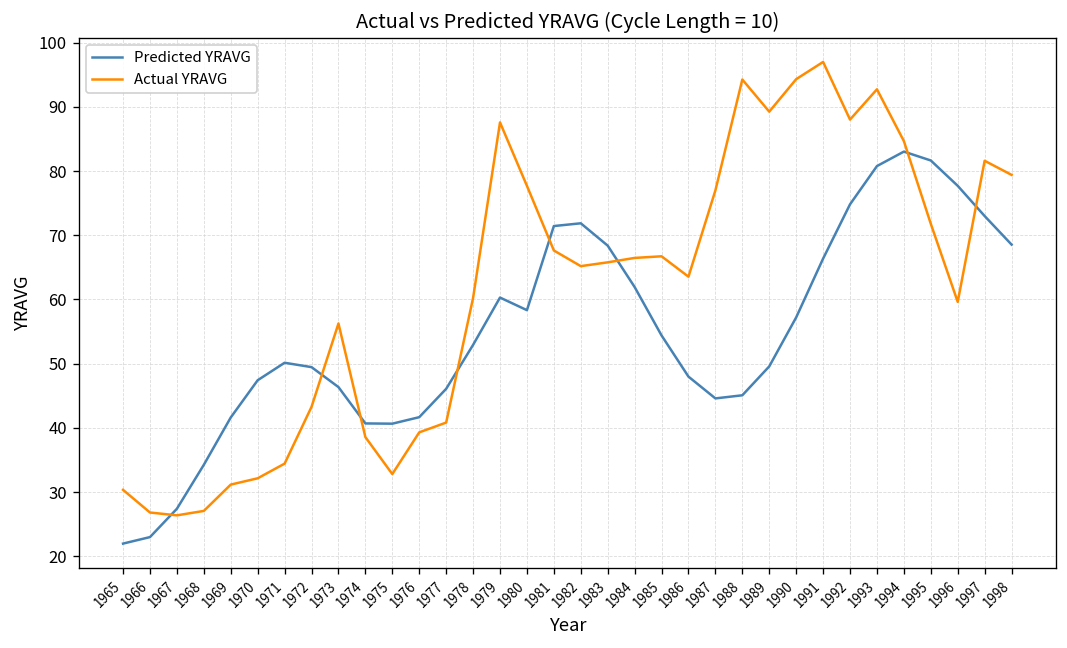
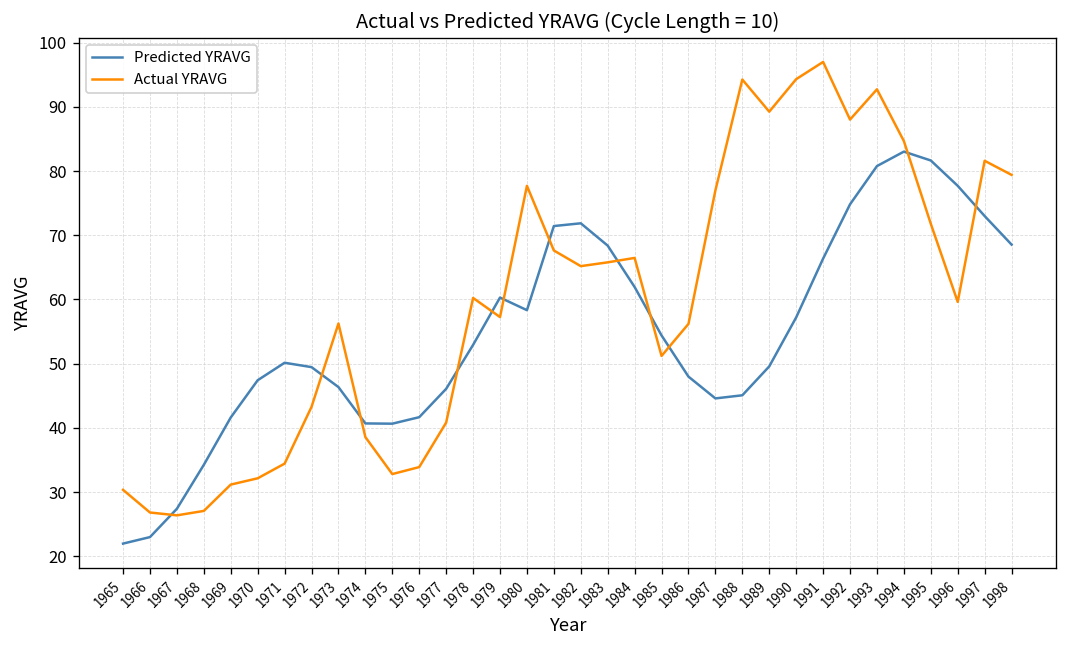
  {
    "Predicted YRAVG": {
      "1965": 22,
      "1966": 23,
      "1967": 27,
      "1968": 34,
      "1969": 42,
      "1970": 47,
      "1971": 50,
      "1972": 49,
      "1973": 46,
      "1974": 41,
      "1975": 41,
      "1976": 42,
      "1977": 46,
      "1978": 53,
      "1979": 60,
      "1980": 58,
      "1981": 71,
      "1982": 72,
      "1983": 68,
      "1984": 62,
      "1985": 54,
      "1986": 48,
      "1987": 45,
      "1988": 45,
      "1989": 50,
      "1990": 57,
      "1991": 66,
      "1992": 75,
      "1993": 81,
      "1994": 83,
      "1995": 82,
      "1996": 78,
      "1997": 73,
      "1998": 69
    },
    "Actual YRAVG": {
      "1965": 30,
      "1966": 27,
      "1967": 26,
      "1968": 27,
      "1969": 31,
      "1970": 32,
      "1971": 34,
      "1972": 43,
      "1973": 56,
      "1974": 39,
      "1975": 33,
-     "1976": 39,
+     "1976": 34,
      "1977": 41,
      "1978": 60,
-     "1979": 88,
+     "1979": 57,
      "1980": 78,
      "1981": 68,
      "1982": 65,
      "1983": 66,
      "1984": 66,
-     "1985": 67,
-     "1986": 64,
+     "1985": 51,
+     "1986": 56,
      "1987": 77,
      "1988": 94,
      "1989": 89,
      "1990": 94,
      "1991": 97,
      "1992": 88,
      "1993": 93,
      "1994": 85,
      "1995": 72,
      "1996": 60,
      "1997": 82,
      "1998": 79
    }
  }
